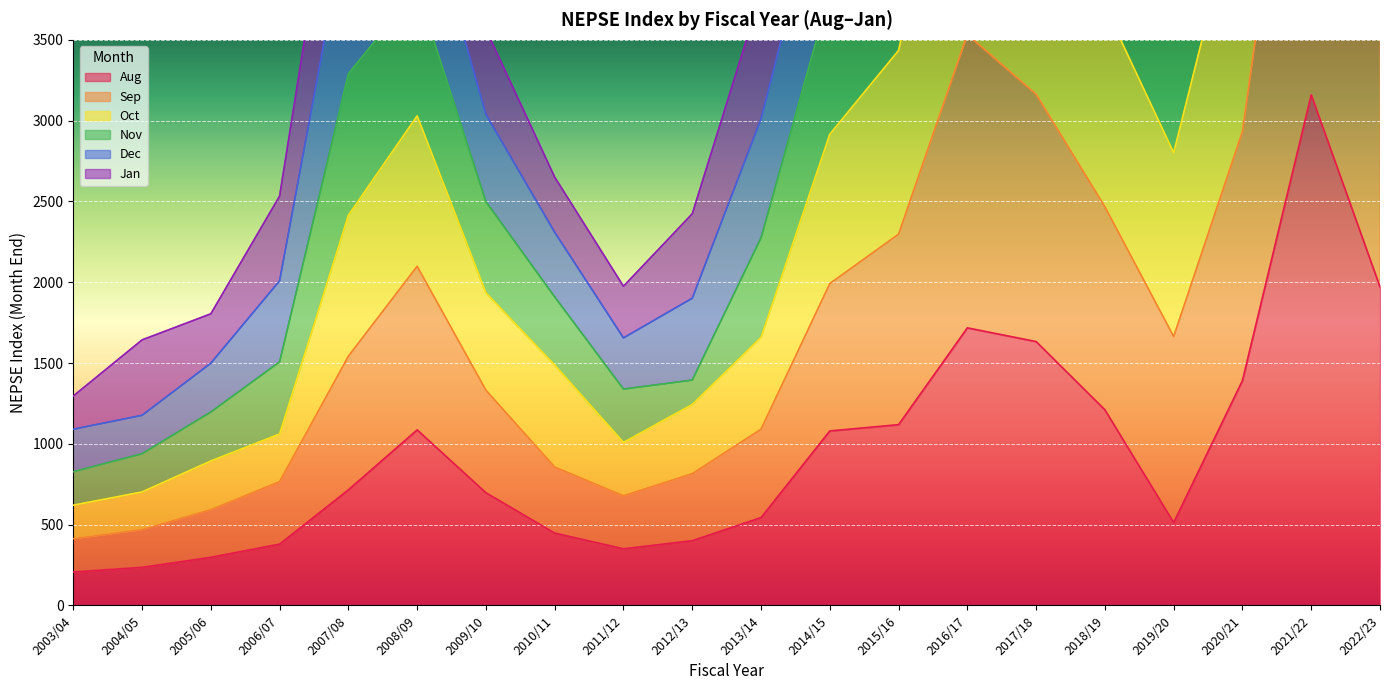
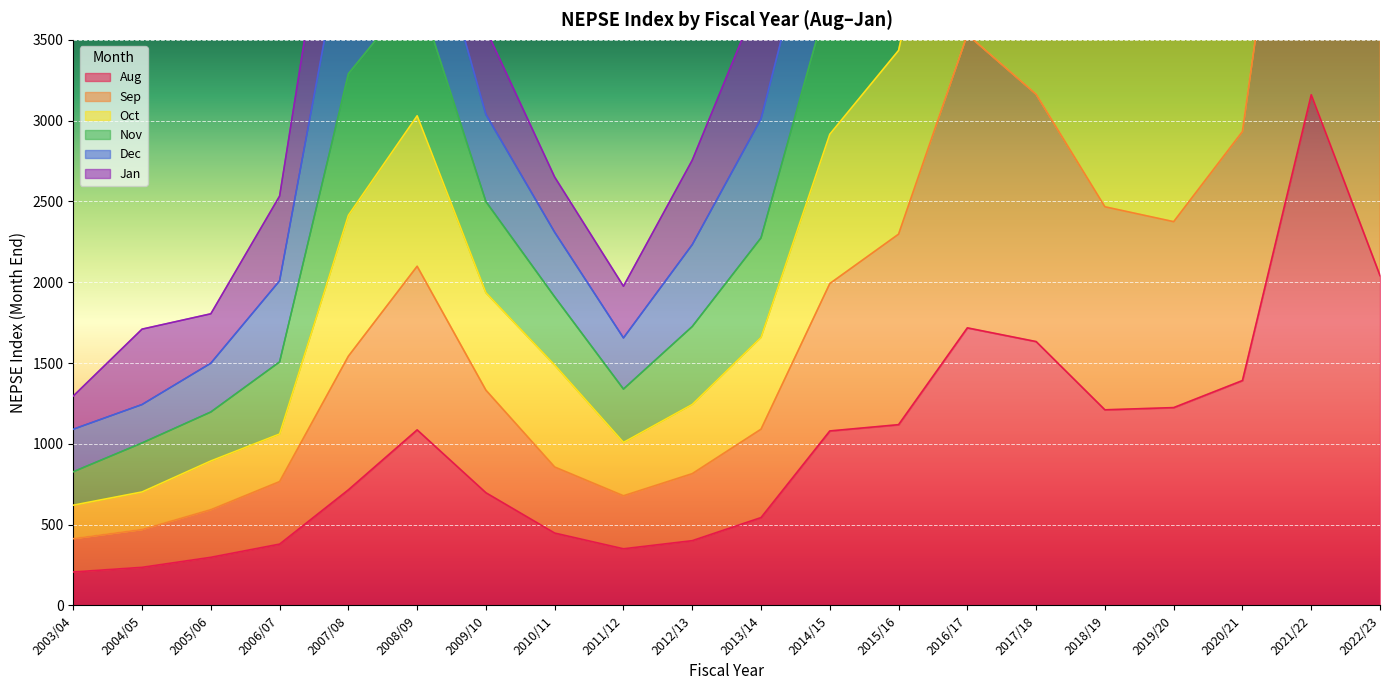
  {
    "Aug": {
      "2003/04": 210,
      "2004/05": 240,
      "2005/06": 300,
      "2006/07": 380,
      "2007/08": 720,
      "2008/09": 1090,
      "2009/10": 700,
      "2010/11": 450,
      "2011/12": 350,
      "2012/13": 400,
      "2013/14": 540,
      "2014/15": 1080,
      "2015/16": 1120,
      "2016/17": 1720,
      "2017/18": 1630,
      "2018/19": 1210,
-     "2019/20": 510,
+     "2019/20": 1220,
      "2020/21": 1390,
      "2021/22": 3160,
-     "2022/23": 1970
+     "2022/23": 2040
    },
    "Sep": {
      "2003/04": 210,
      "2004/05": 230,
      "2005/06": 290,
      "2006/07": 390,
      "2007/08": 830,
      "2008/09": 1010,
      "2009/10": 630,
      "2010/11": 410,
      "2011/12": 330,
      "2012/13": 410,
      "2013/14": 550,
      "2014/15": 910,
      "2015/16": 1180,
      "2017/18": 1530,
      "2018/19": 1260,
      "2019/20": 1150,
      "2020/21": 1540
    },
    "Oct": {
      "2003/04": 210,
      "2004/05": 230,
      "2005/06": 300,
      "2006/07": 290,
      "2007/08": 870,
      "2008/09": 930,
      "2009/10": 600,
      "2010/11": 630,
      "2011/12": 330,
      "2012/13": 430,
      "2013/14": 570,
      "2014/15": 920,
      "2015/16": 1140,
      "2019/20": 1140
    },
    "Nov": {
      "2003/04": 210,
-     "2004/05": 240,
+     "2004/05": 300,
      "2005/06": 300,
      "2006/07": 450,
      "2007/08": 880,
      "2009/10": 560,
      "2010/11": 420,
      "2011/12": 330,
-     "2012/13": 150,
+     "2012/13": 480,
      "2013/14": 620
    },
    "Dec": {
      "2003/04": 260,
      "2004/05": 240,
      "2005/06": 300,
      "2006/07": 500,
      "2009/10": 540,
      "2010/11": 400,
      "2011/12": 320,
      "2012/13": 510,
      "2013/14": 740
    },
    "Jan": {
      "2003/04": 210,
      "2004/05": 470,
      "2005/06": 310,
      "2006/07": 520,
      "2010/11": 340,
      "2011/12": 320,
      "2012/13": 520
    }
  }
